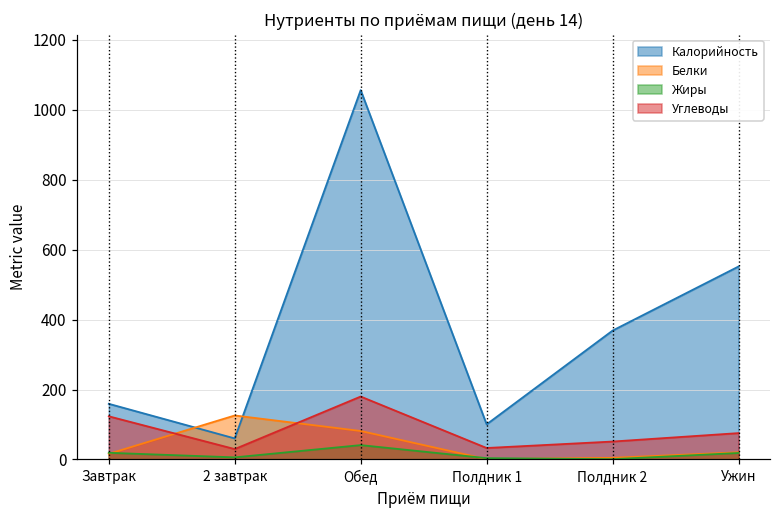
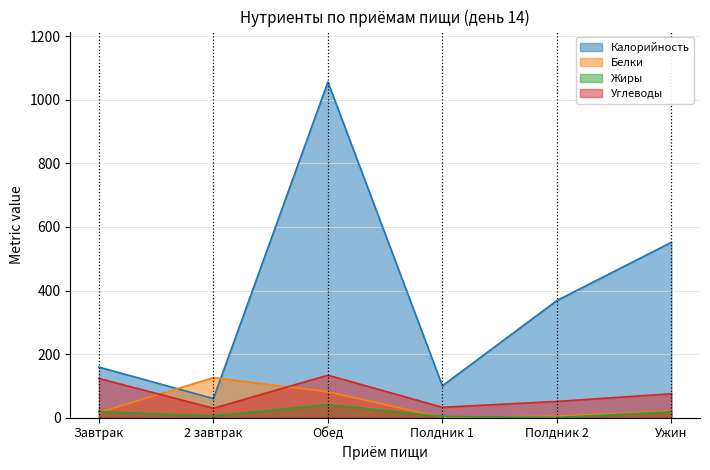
  {
    "Калорийность": {
      "Завтрак": 160,
      "2 завтрак": 60,
      "Обед": 1060,
      "Полдник 1": 100,
      "Полдник 2": 370,
      "Ужин": 550
    },
    "Белки": {
      "2 завтрак": 130,
      "Обед": 80
    },
    "Жиры": {
      "2 завтрак": 10,
      "Обед": 40
    },
    "Углеводы": {
      "Завтрак": 120,
      "2 завтрак": 30,
-     "Обед": 180,
+     "Обед": 130,
      "Полдник 1": 30,
      "Полдник 2": 50,
      "Ужин": 80
    }
  }
